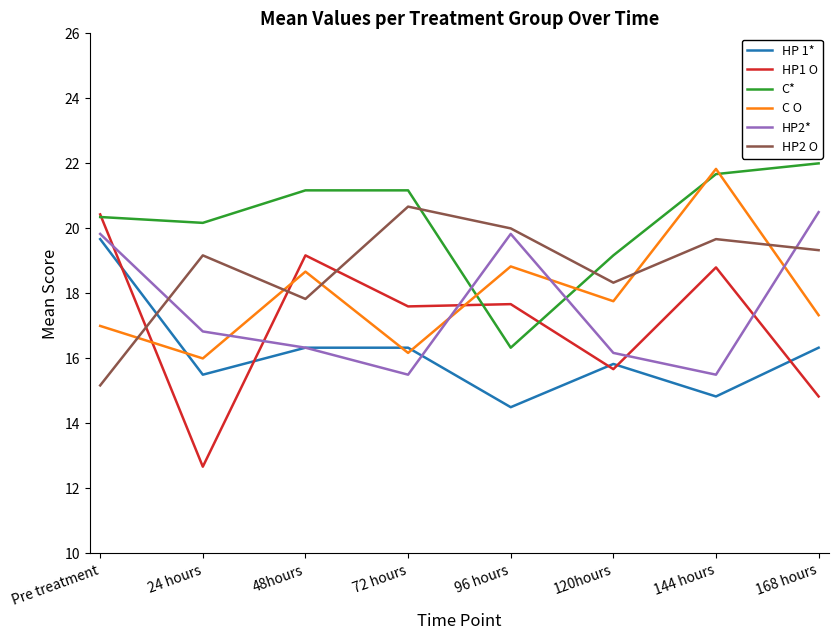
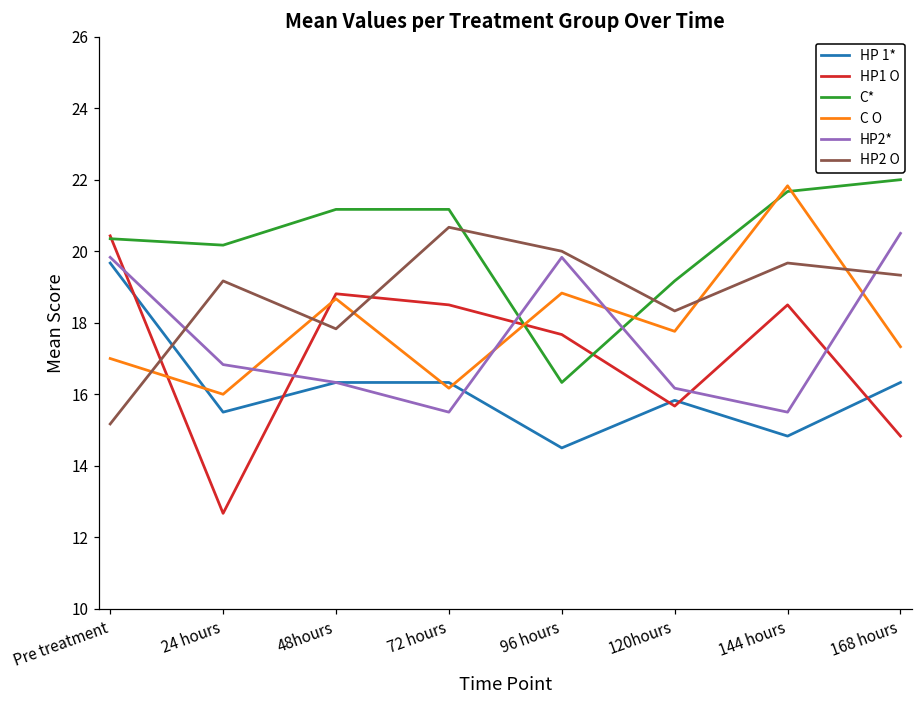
  {
    "HP 1*": {
      "Pre treatment": 19.7,
      "24 hours": 15.5,
      "72 hours": 16.3,
      "96 hours": 14.5,
      "120hours": 15.8,
      "144 hours": 14.8,
      "168 hours": 16.3
    },
    "HP1 O": {
      "Pre treatment": 20.4,
      "24 hours": 12.7,
-     "48hours": 19.2,
-     "72 hours": 17.6,
+     "48hours": 18.8,
+     "72 hours": 18.5,
      "96 hours": 17.7,
      "120hours": 15.7,
-     "144 hours": 18.8,
+     "144 hours": 18.5,
      "168 hours": 14.8
    },
    "C*": {
      "Pre treatment": 20.4,
      "24 hours": 20.2,
      "48hours": 21.2,
      "72 hours": 21.2,
      "96 hours": 16.3,
      "120hours": 19.2,
      "144 hours": 21.7,
      "168 hours": 22.0
    },
    "C O": {
      "Pre treatment": 17.0,
      "24 hours": 16.0,
      "48hours": 18.7,
      "72 hours": 16.2,
      "96 hours": 18.8,
      "120hours": 17.8,
      "144 hours": 21.8,
      "168 hours": 17.3
    },
    "HP2*": {
      "Pre treatment": 19.8,
      "24 hours": 16.8,
      "72 hours": 15.5,
      "96 hours": 19.8,
      "120hours": 16.2,
      "144 hours": 15.5,
      "168 hours": 20.5
    },
    "HP2 O": {
      "Pre treatment": 15.2,
      "24 hours": 19.2,
      "48hours": 17.8,
      "72 hours": 20.7,
      "96 hours": 20.0,
      "120hours": 18.3,
      "144 hours": 19.7,
      "168 hours": 19.3
    }
  }
